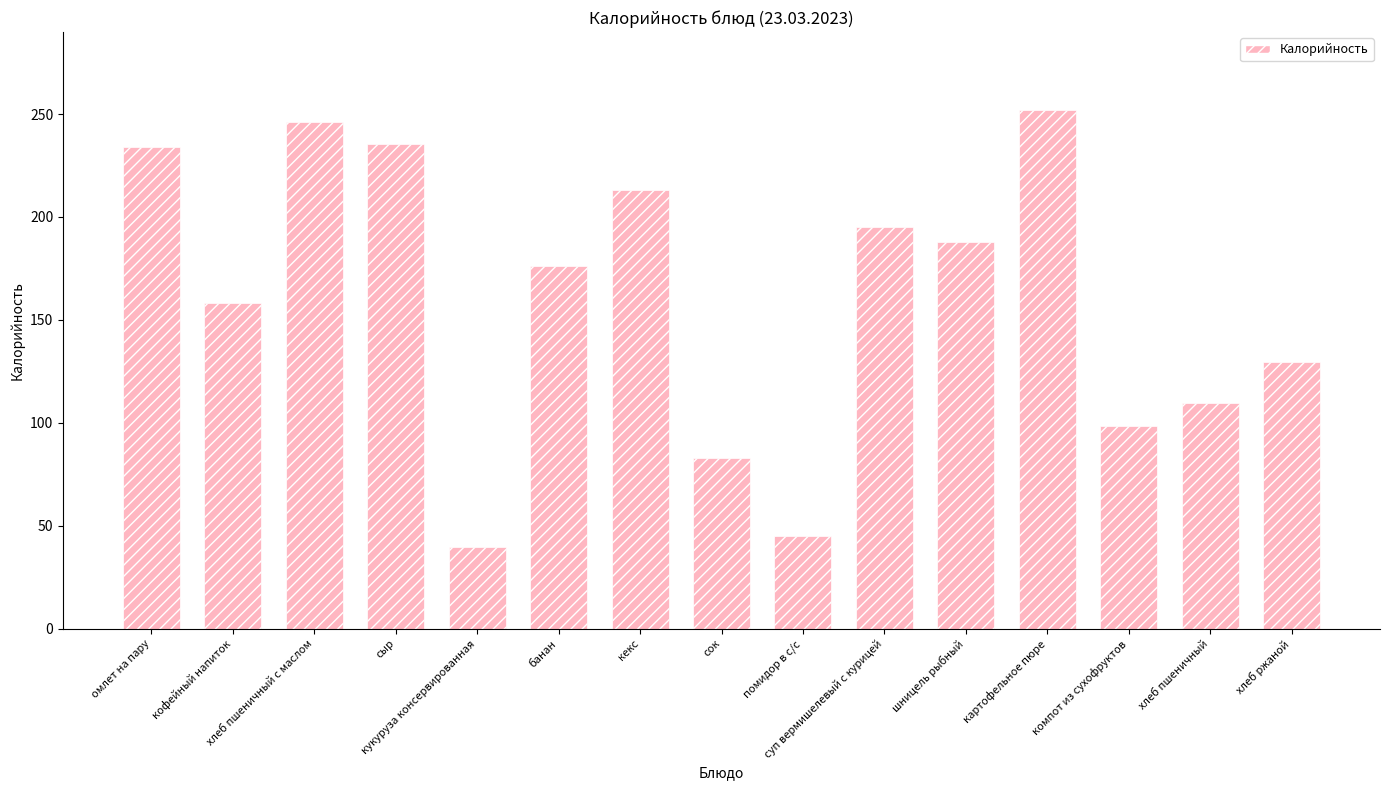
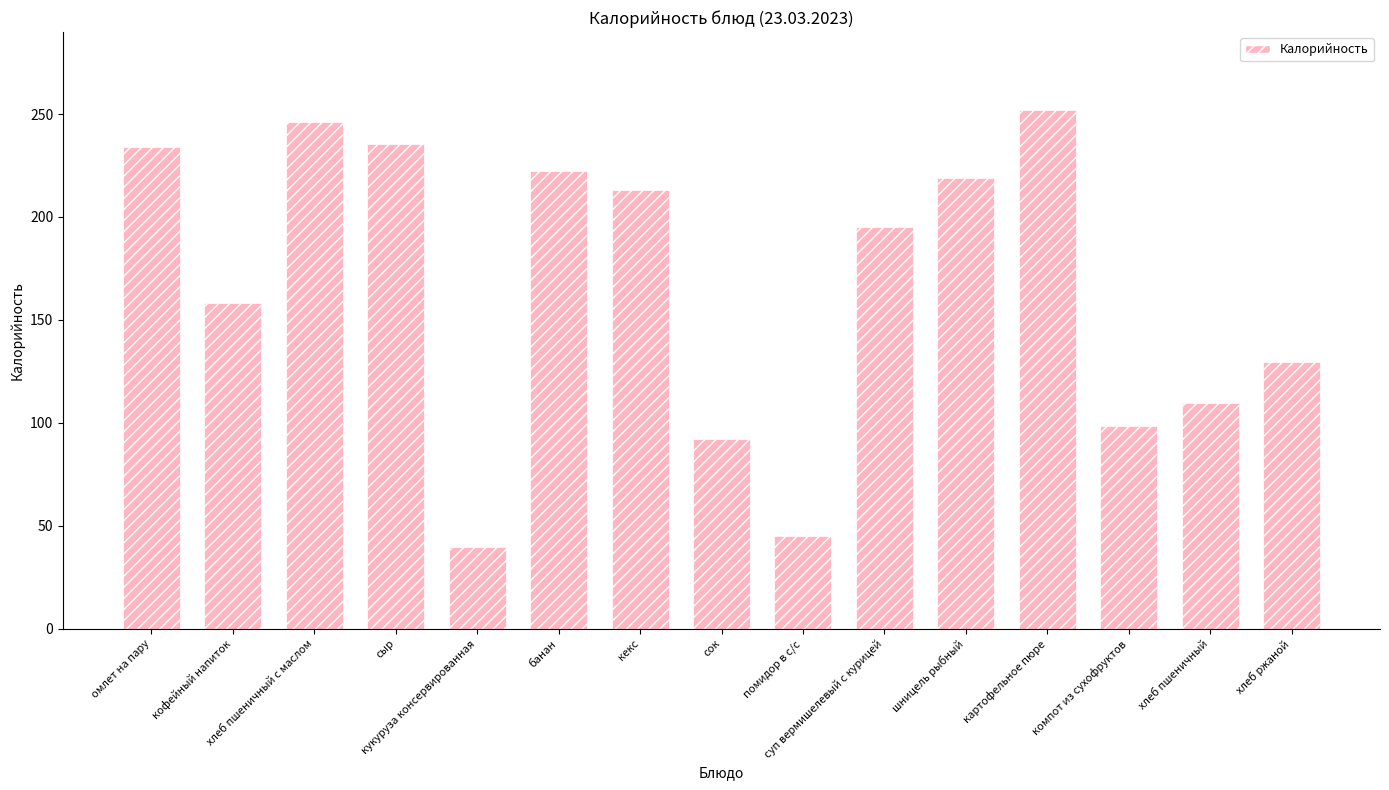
  {
    "омлет на пару": 234,
    "кофейный напиток": 158,
    "хлеб пшеничный с маслом": 246,
    "сыр": 235,
    "кукуруза консервированная": 40,
-   "банан": 176,
+   "банан": 223,
    "кекс": 213,
-   "сок": 83,
+   "сок": 92,
    "помидор в с/с": 45,
    "суп вермишелевый с курицей": 195,
-   "шницель рыбный": 188,
+   "шницель рыбный": 219,
    "картофельное пюре": 252,
    "компот из сухофруктов": 98,
    "хлеб пшеничный": 110,
    "хлеб ржаной": 130
  }
